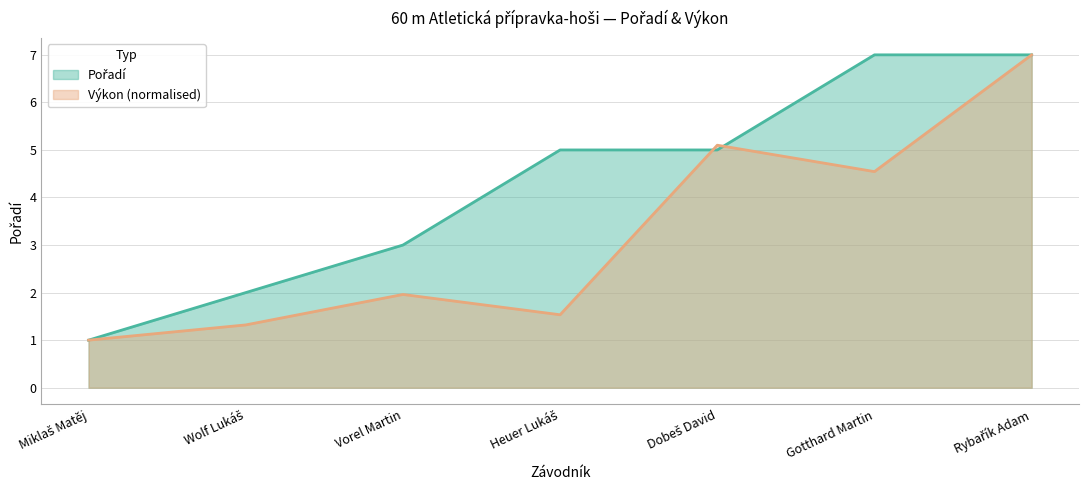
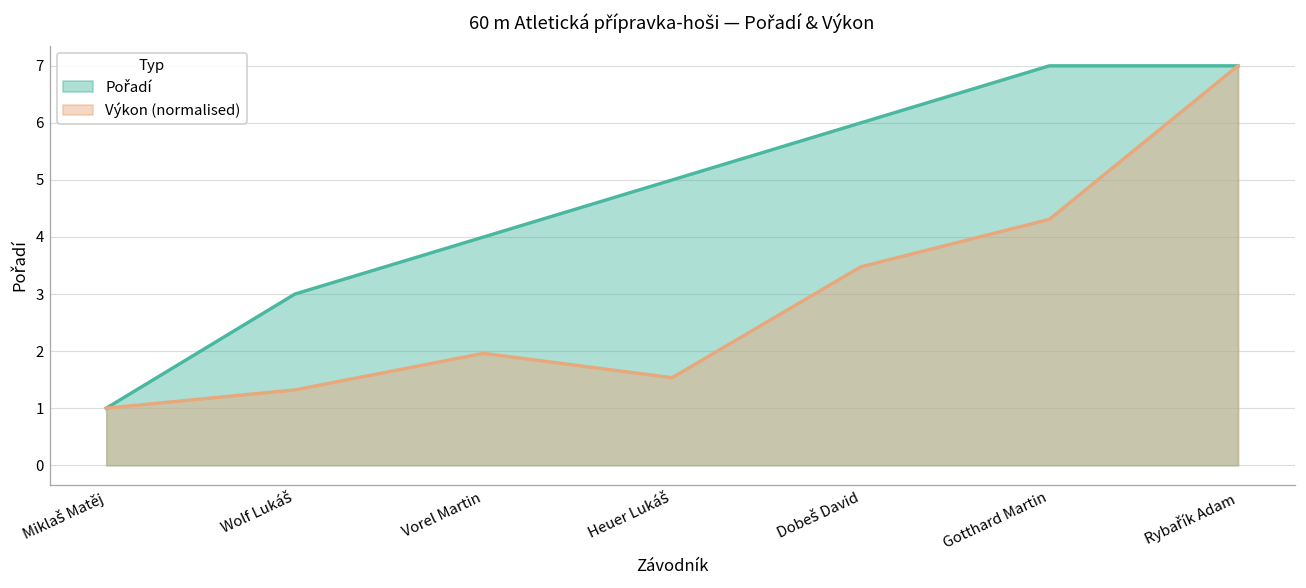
  {
    "Pořadí": {
-     "Wolf Lukáš": 2,
-     "Vorel Martin": 3,
+     "Wolf Lukáš": 3,
+     "Vorel Martin": 4,
      "Heuer Lukáš": 5,
-     "Dobeš David": 5,
+     "Dobeš David": 6,
      "Gotthard Martin": 7
    },
    "Výkon (normalised)": {
      "Wolf Lukáš": 1.3,
      "Vorel Martin": 2.0,
      "Heuer Lukáš": 1.5,
-     "Dobeš David": 5.1,
-     "Gotthard Martin": 4.5
+     "Dobeš David": 3.5,
+     "Gotthard Martin": 4.3
    }
  }
